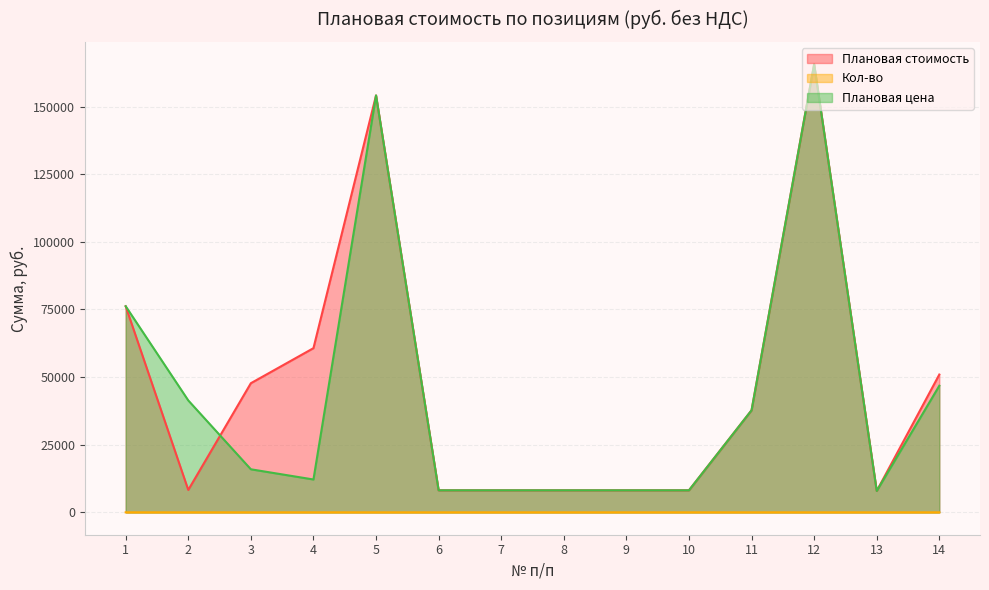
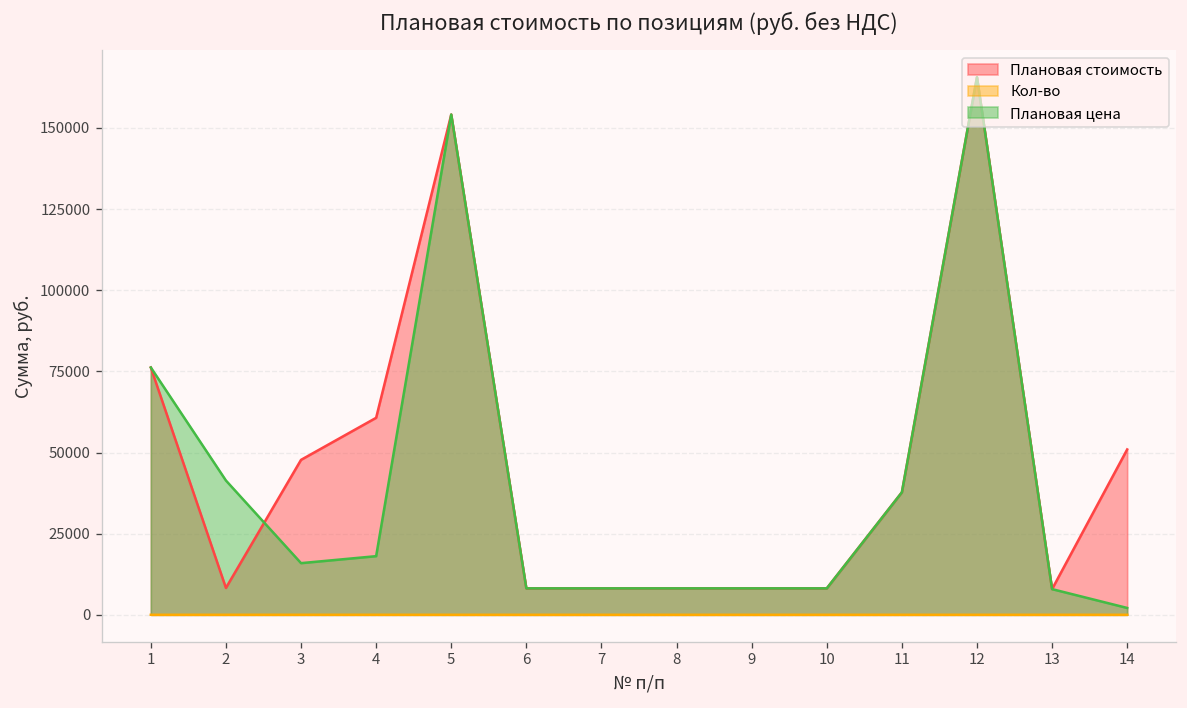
  {
    "Плановая стоимость": {
      "2": 8000,
      "3": 48000,
      "4": 61000,
      "14": 51000
    },
    "Кол-во": {
      "1": 0,
      "2": 0,
      "3": 0,
      "4": 0,
      "5": 0,
      "6": 0,
      "7": 0,
      "8": 0,
      "9": 0,
      "10": 0,
      "11": 0,
      "12": 0,
      "13": 0,
      "14": 0
    },
    "Плановая цена": {
      "2": 41000,
      "3": 16000,
-     "4": 12000,
-     "14": 47000
+     "4": 18000,
+     "14": 2000
    }
  }
